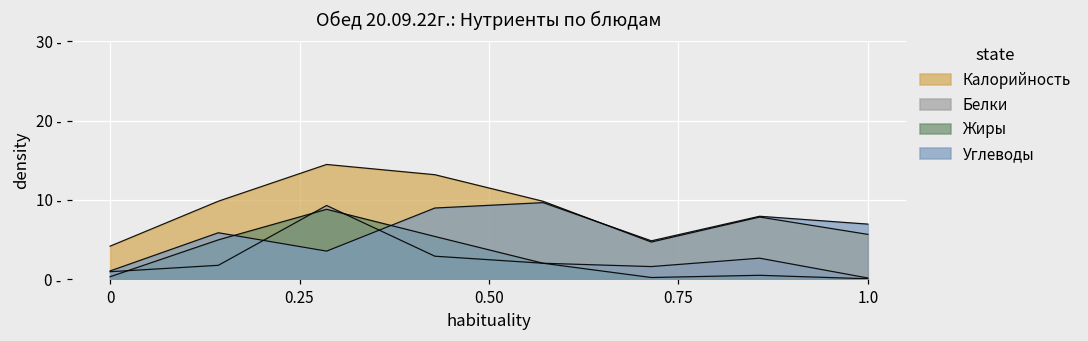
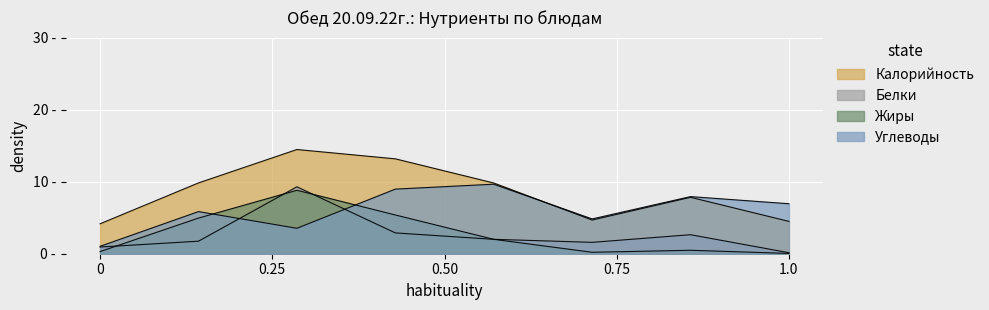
  {
    "Калорийность": {
      "0": "4 -",
-     "1.0": "6 -"
+     "1.0": "4 -"
    },
    "Жиры": {
      "0": "0 -"
    }
  }
